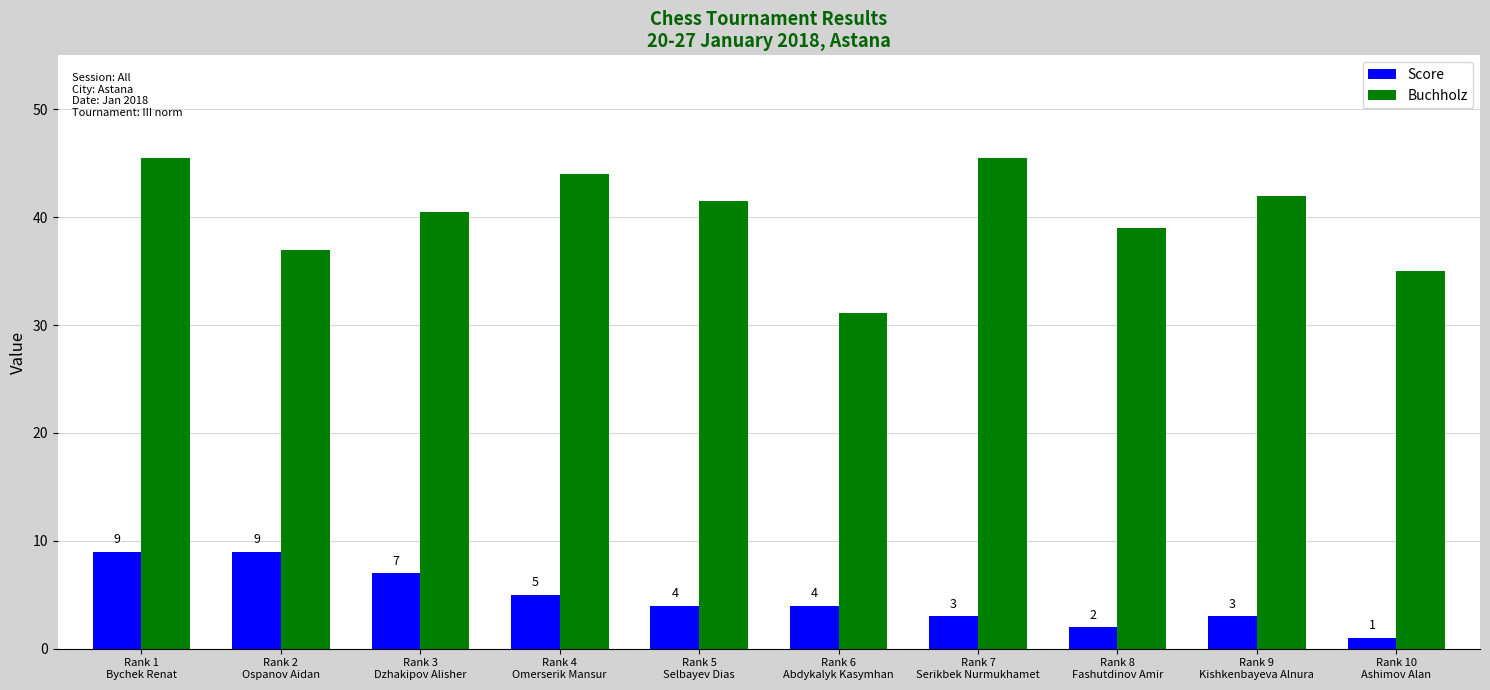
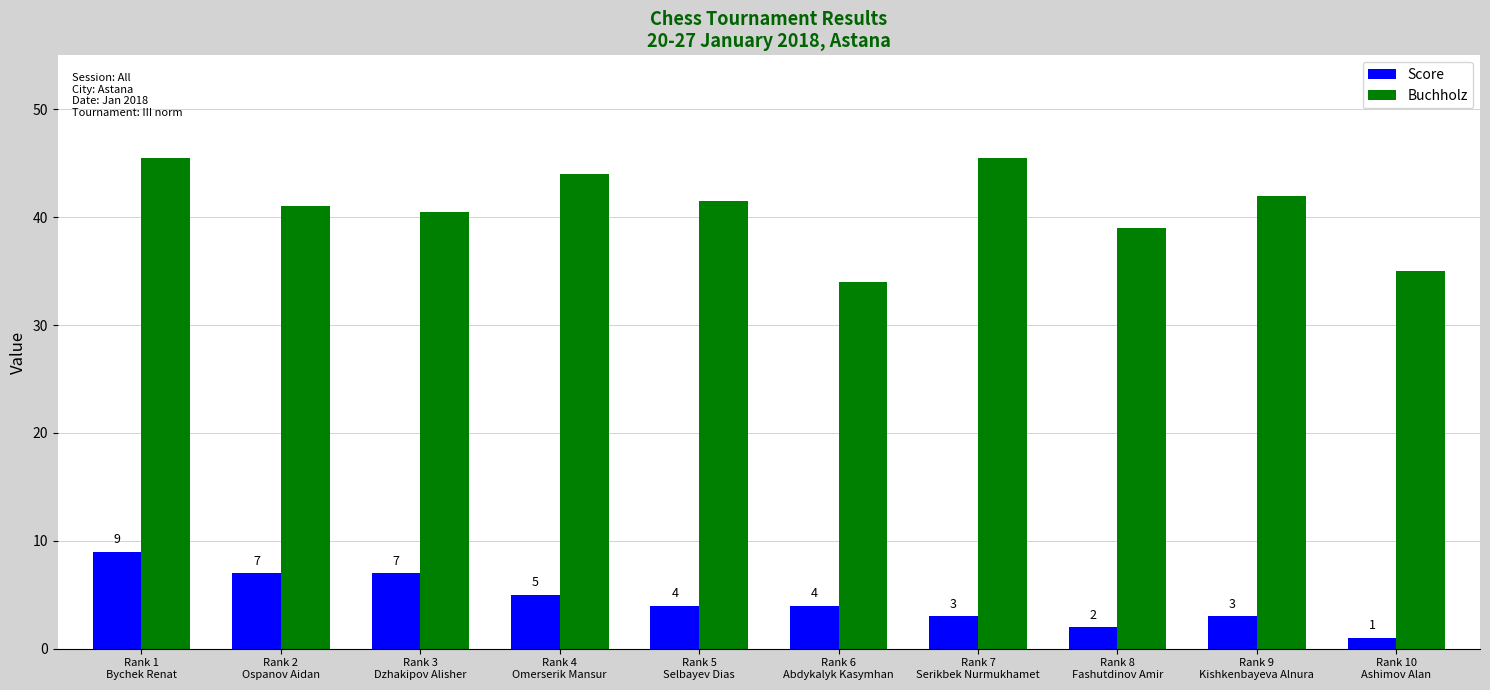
  {
    "Score": {
      "Rank 1 Bychek Renat": 9,
-     "Rank 2 Ospanov Aidan": 9,
+     "Rank 2 Ospanov Aidan": 7,
      "Rank 3 Dzhakipov Alisher": 7,
      "Rank 4 Omerserik Mansur": 5,
      "Rank 5 Selbayev Dias": 4,
      "Rank 6 Abdykalyk Kasymhan": 4,
      "Rank 7 Serikbek Nurmukhamet": 3,
      "Rank 8 Fashutdinov Amir": 2,
      "Rank 9 Kishkenbayeva Alnura": 3,
      "Rank 10 Ashimov Alan": 1
    },
    "Buchholz": {
      "Rank 1 Bychek Renat": 45.5,
-     "Rank 2 Ospanov Aidan": 37,
+     "Rank 2 Ospanov Aidan": 41,
      "Rank 3 Dzhakipov Alisher": 40.5,
      "Rank 4 Omerserik Mansur": 44.0,
      "Rank 5 Selbayev Dias": 41.5,
-     "Rank 6 Abdykalyk Kasymhan": 31.1,
+     "Rank 6 Abdykalyk Kasymhan": 34.0,
      "Rank 7 Serikbek Nurmukhamet": 45.5,
      "Rank 8 Fashutdinov Amir": 39.0,
      "Rank 9 Kishkenbayeva Alnura": 42.0,
      "Rank 10 Ashimov Alan": 35.0
    }
  }
